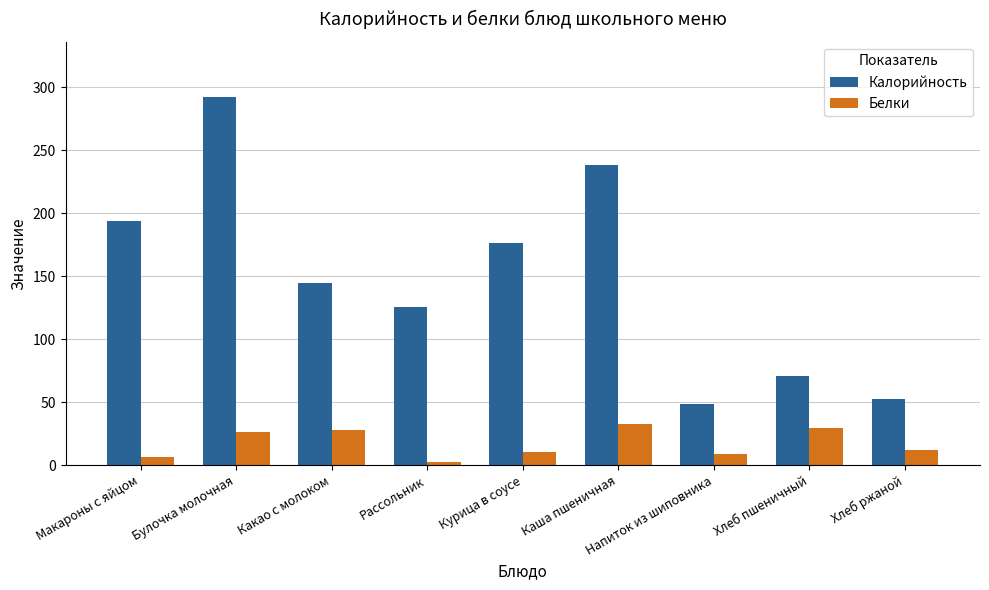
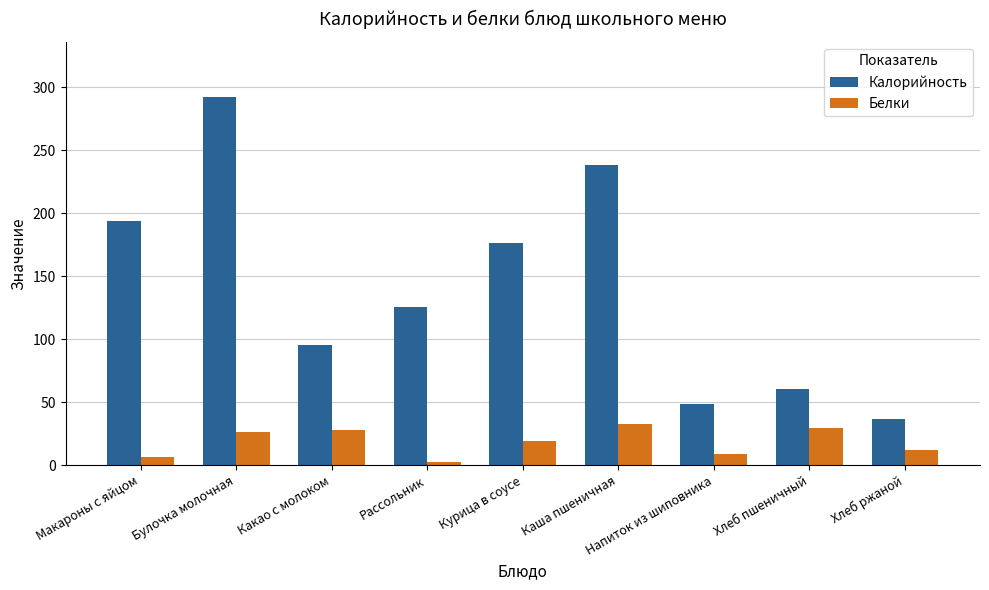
  {
    "Калорийность": {
      "Макароны с яйцом": 194,
      "Булочка молочная": 292,
-     "Какао с молоком": 144,
+     "Какао с молоком": 95,
      "Рассольник": 125,
      "Курица в соусе": 177,
      "Каша пшеничная": 239,
      "Напиток из шиповника": 48,
-     "Хлеб пшеничный": 71,
-     "Хлеб ржаной": 52
+     "Хлеб пшеничный": 61,
+     "Хлеб ржаной": 37
    },
    "Белки": {
      "Макароны с яйцом": 6,
      "Булочка молочная": 27,
      "Какао с молоком": 28,
      "Рассольник": 2,
-     "Курица в соусе": 10,
+     "Курица в соусе": 19,
      "Каша пшеничная": 33,
      "Напиток из шиповника": 9,
      "Хлеб пшеничный": 29,
      "Хлеб ржаной": 12
    }
  }
